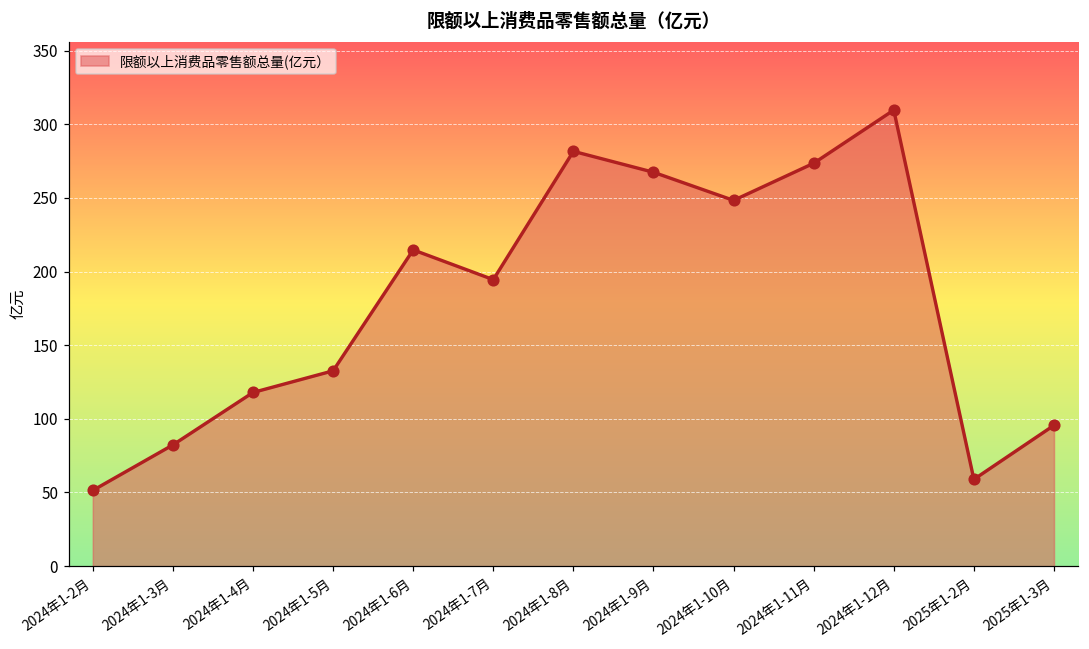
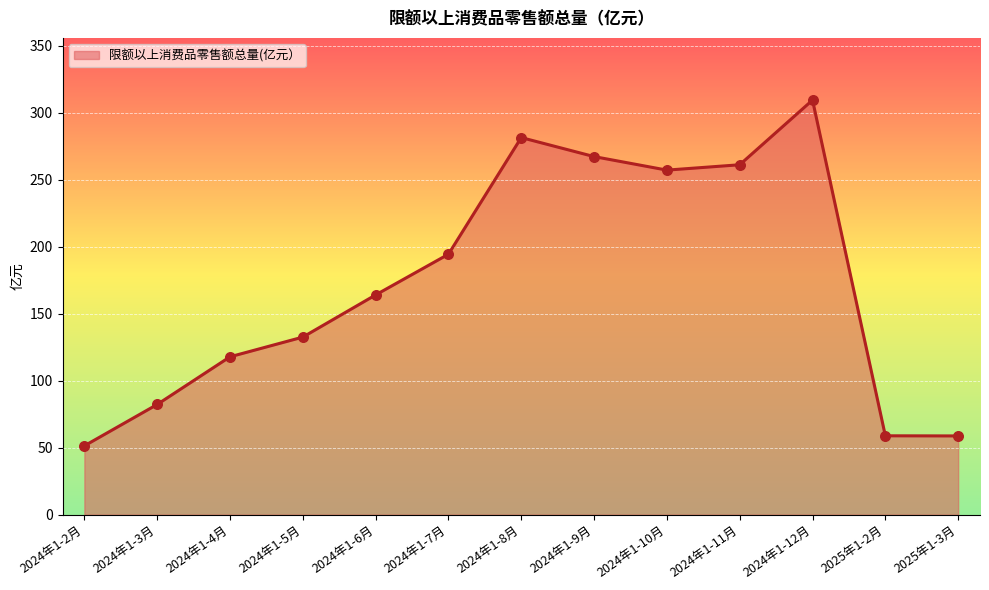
  {
    "2024年1-2月": 51,
    "2024年1-3月": 82,
    "2024年1-4月": 118,
    "2024年1-5月": 133,
-   "2024年1-6月": 215,
+   "2024年1-6月": 164,
    "2024年1-7月": 195,
    "2024年1-8月": 282,
    "2024年1-9月": 267,
-   "2024年1-10月": 248,
-   "2024年1-11月": 274,
+   "2024年1-10月": 257,
+   "2024年1-11月": 261,
    "2024年1-12月": 310,
    "2025年1-2月": 59,
-   "2025年1-3月": 96
+   "2025年1-3月": 59
  }
